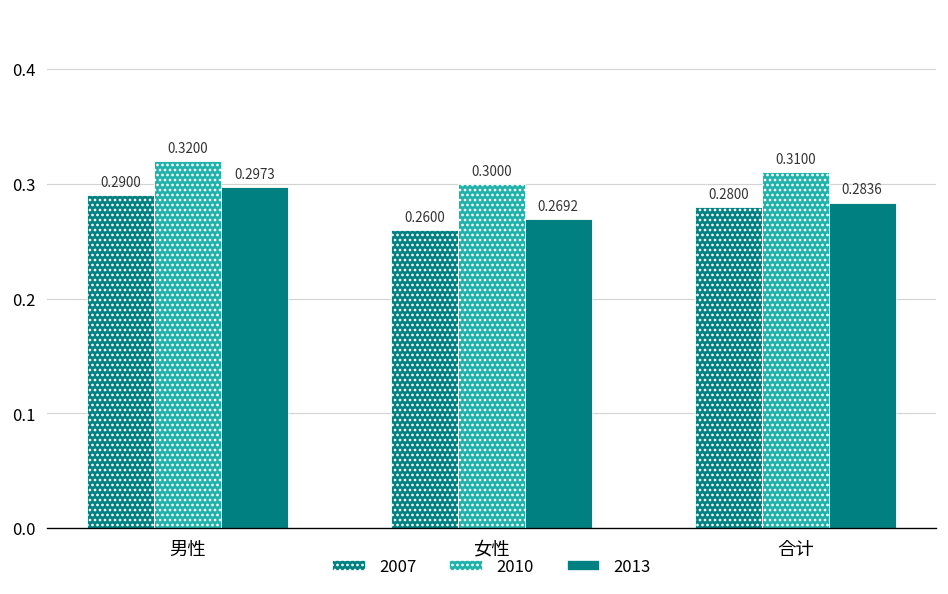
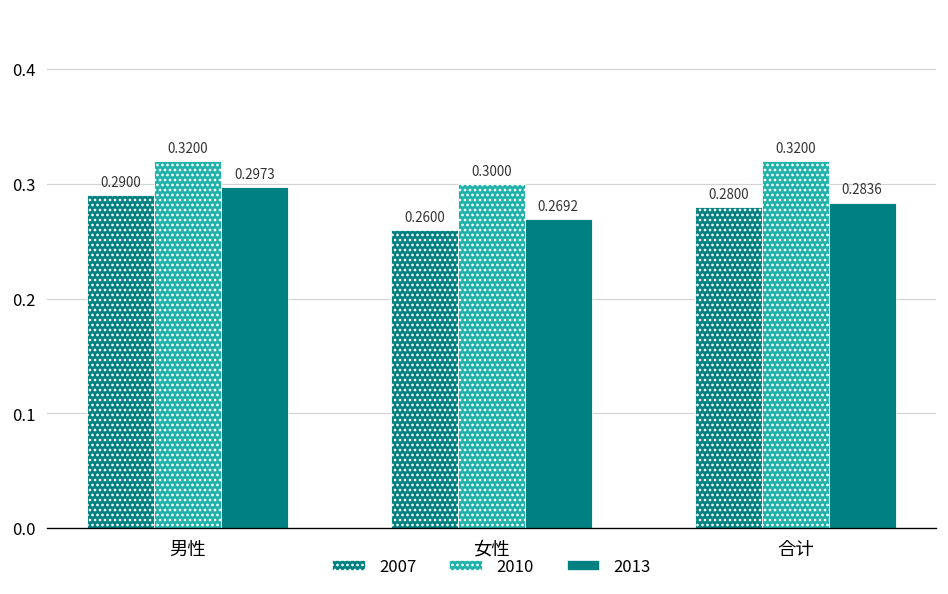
  {
    "2010": {
      "男性": 0.3200,
      "女性": 0.3000,
-     "合计": 0.3100
+     "合计": 0.3200
    }
  }
